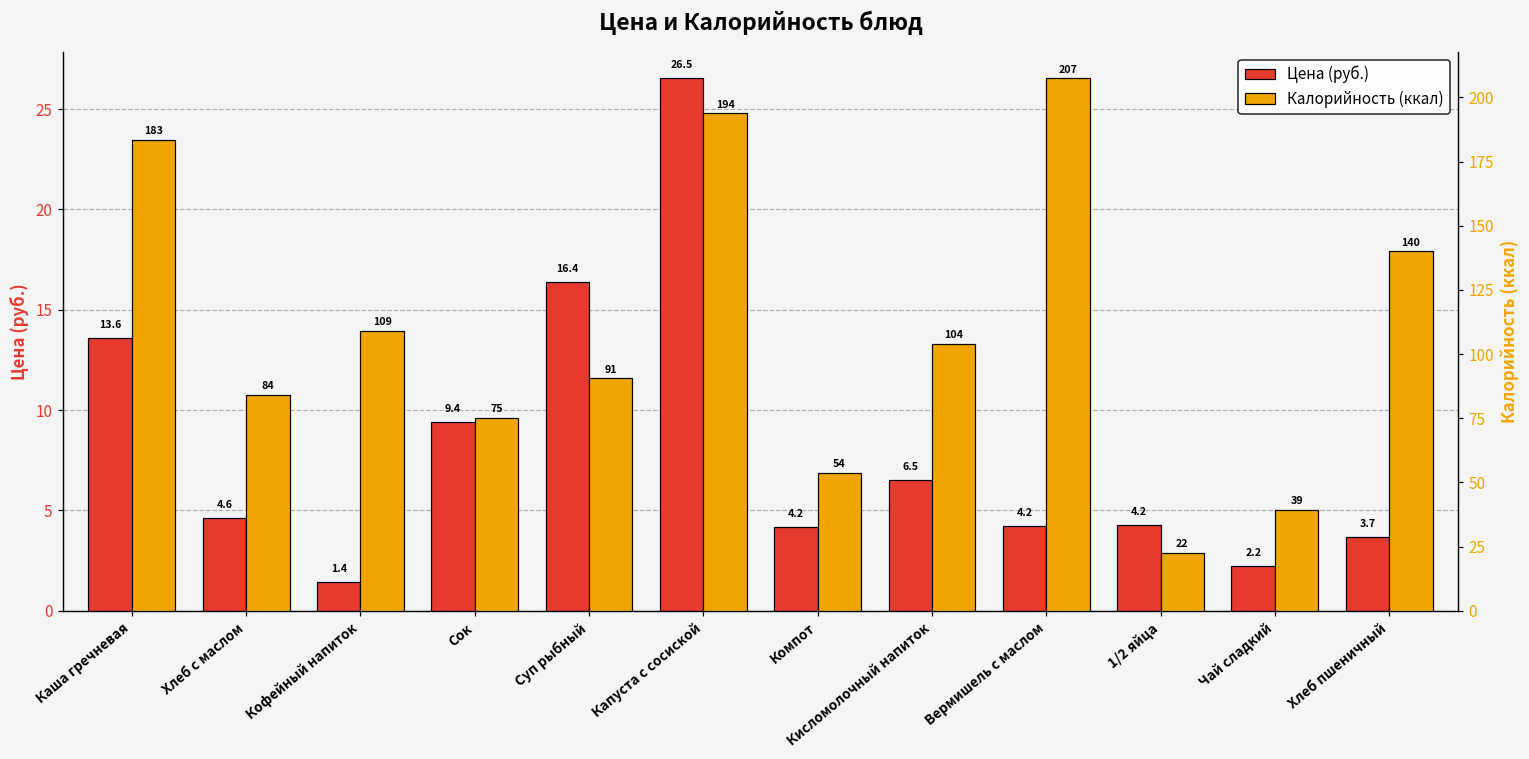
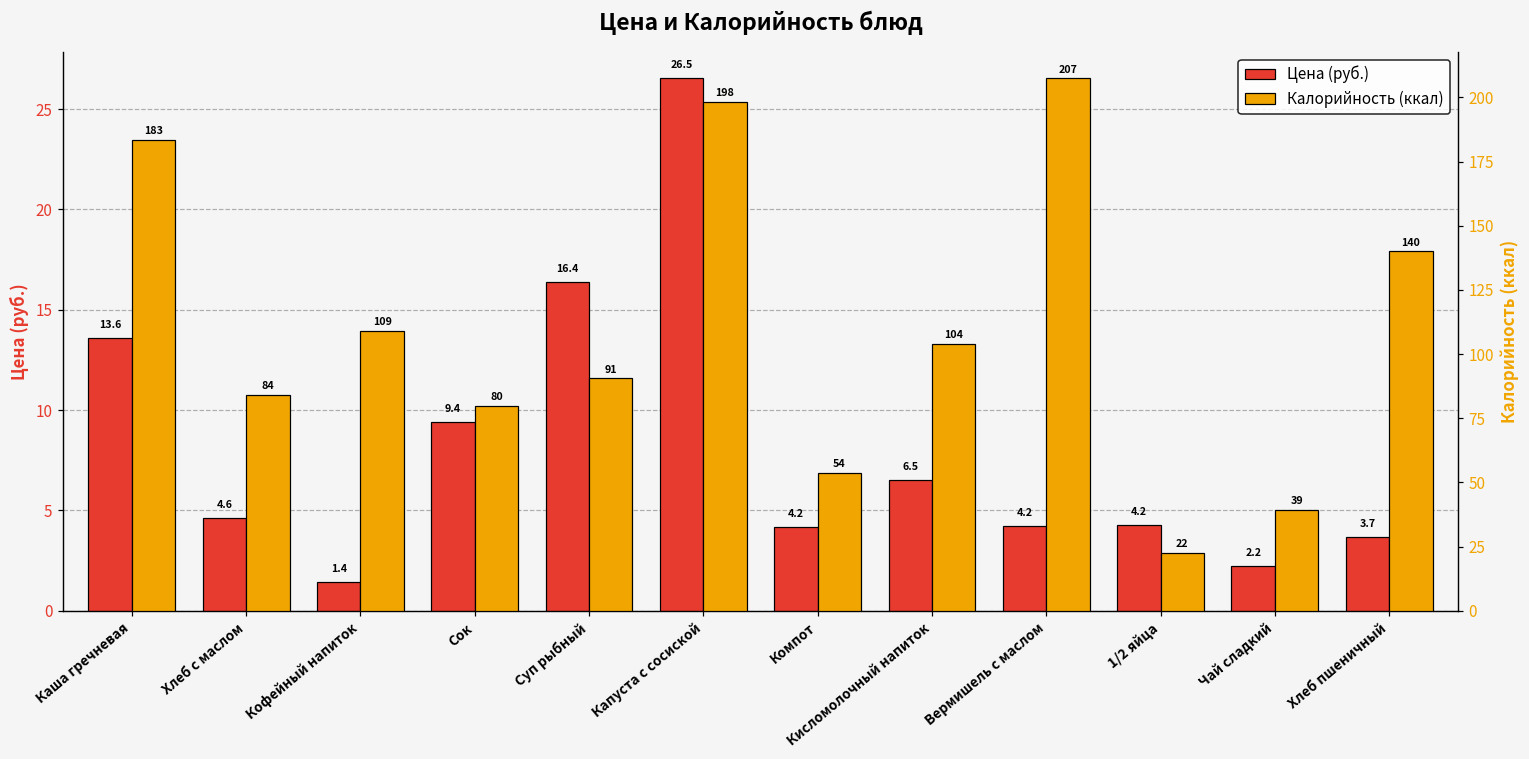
  {
    "Цена (руб.)": {
      "Каша гречневая": 13.6,
      "Хлеб с маслом": 4.6,
      "Кофейный напиток": 1.4,
      "Сок": 9.4,
      "Суп рыбный": 16.4,
      "Капуста с сосиской": 26.5,
      "Компот": 4.2,
      "Кисломолочный напиток": 6.5,
      "Вермишель с маслом": 4.2,
      "1/2 яйца": 4.2,
      "Чай сладкий": 2.2,
      "Хлеб пшеничный": 3.7
    },
    "Калорийность (ккал)": {
      "Каша гречневая": 183,
      "Хлеб с маслом": 84,
      "Кофейный напиток": 109,
-     "Сок": 75,
+     "Сок": 80,
      "Суп рыбный": 91,
-     "Капуста с сосиской": 194,
+     "Капуста с сосиской": 198,
      "Компот": 54,
      "Кисломолочный напиток": 104,
      "Вермишель с маслом": 207,
      "1/2 яйца": 22,
      "Чай сладкий": 39,
      "Хлеб пшеничный": 140
    }
  }
